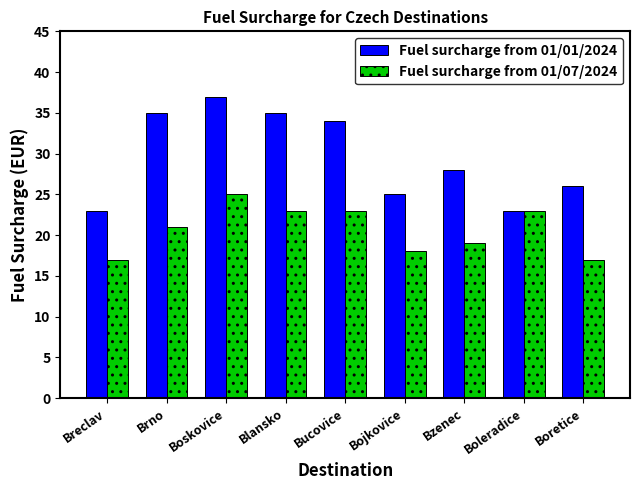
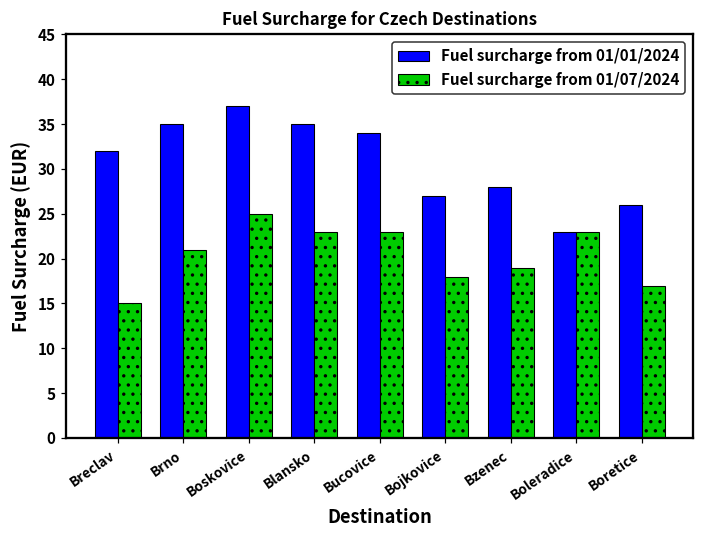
  {
    "Fuel surcharge from 01/01/2024": {
-     "Breclav": 23,
+     "Breclav": 32,
      "Brno": 35,
      "Boskovice": 37,
      "Blansko": 35,
      "Bucovice": 34,
-     "Bojkovice": 25,
+     "Bojkovice": 27,
      "Bzenec": 28,
      "Boleradice": 23,
      "Boretice": 26
    },
    "Fuel surcharge from 01/07/2024": {
-     "Breclav": 17,
+     "Breclav": 15,
      "Brno": 21,
      "Boskovice": 25,
      "Blansko": 23,
      "Bucovice": 23,
      "Bojkovice": 18,
      "Bzenec": 19,
      "Boleradice": 23,
      "Boretice": 17
    }
  }
